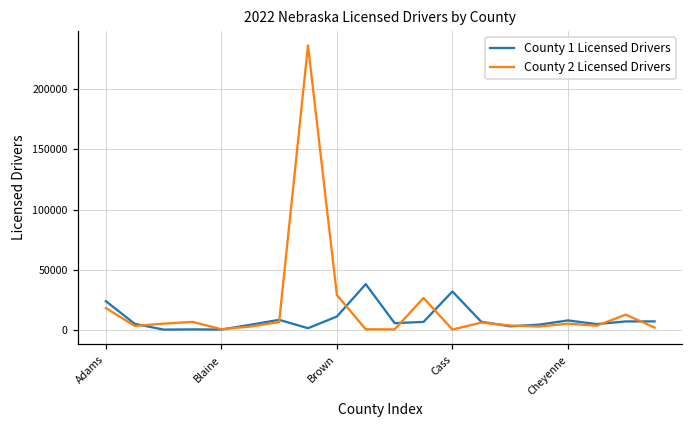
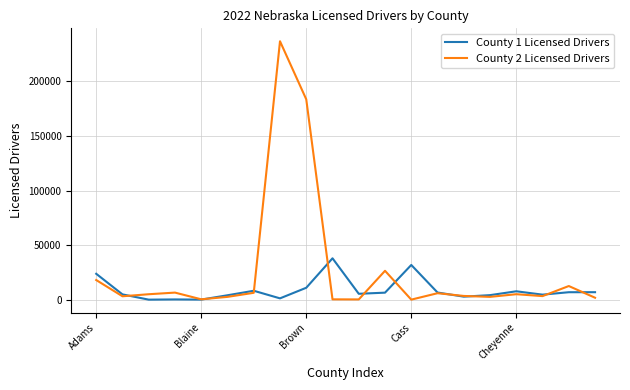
  {
    "County 1 Licensed Drivers": {
      "Adams": 24000,
      "Brown": 11000,
      "Cass": 32000,
      "Cheyenne": 8000
    },
    "County 2 Licensed Drivers": {
      "Adams": 18000,
-     "Brown": 29000,
+     "Brown": 183000,
      "Cass": 0,
      "Cheyenne": 5000
    }
  }
